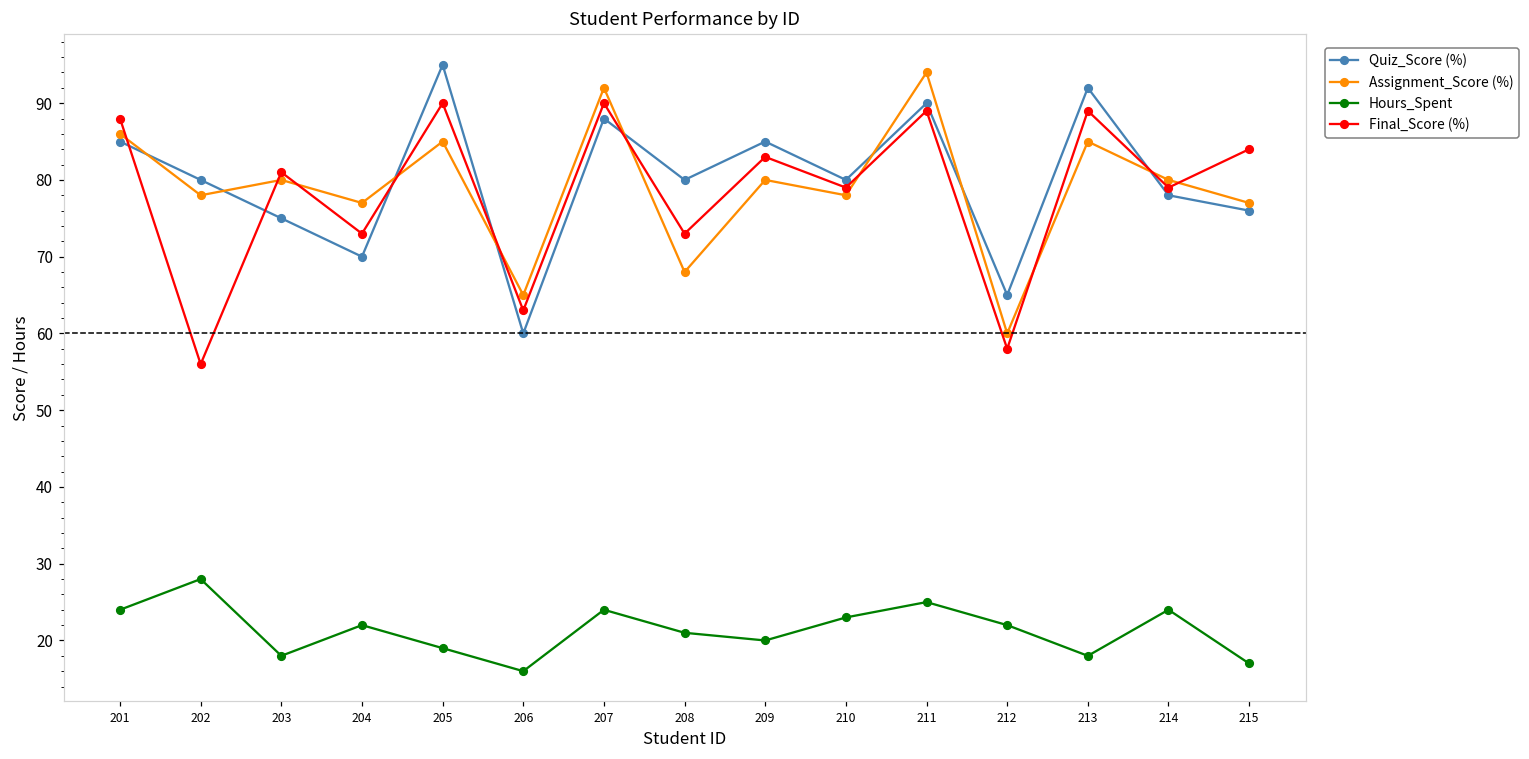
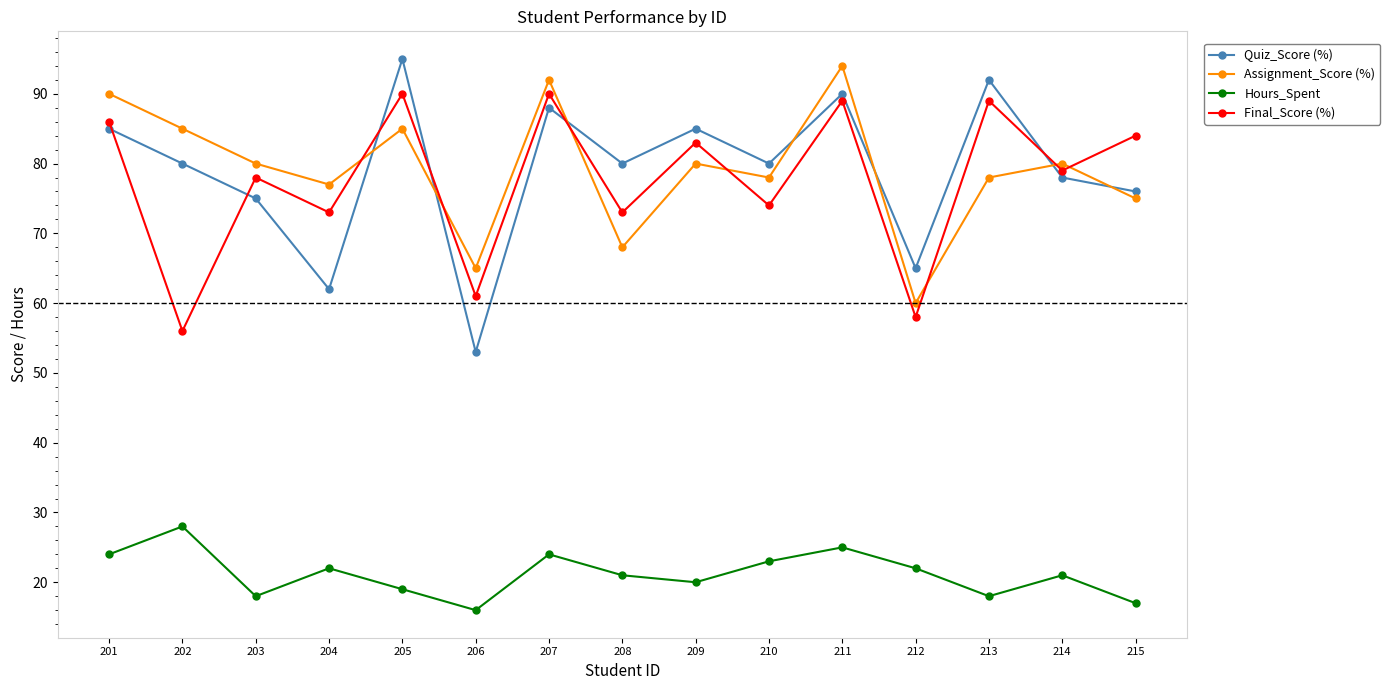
  {
    "Quiz_Score (%)": {
      "201": 85,
      "202": 80,
      "203": 75,
-     "204": 70,
+     "204": 62,
      "205": 95,
-     "206": 60,
+     "206": 53,
      "207": 88,
      "208": 80,
      "209": 85,
      "210": 80,
      "211": 90,
      "212": 65,
      "213": 92,
      "214": 78,
      "215": 76
    },
    "Assignment_Score (%)": {
-     "201": 86,
-     "202": 78,
+     "201": 90,
+     "202": 85,
      "203": 80,
      "204": 77,
      "205": 85,
      "206": 65,
      "207": 92,
      "208": 68,
      "209": 80,
      "210": 78,
      "211": 94,
      "212": 60,
-     "213": 85,
+     "213": 78,
      "214": 80,
-     "215": 77
+     "215": 75
    },
    "Hours_Spent": {
      "201": 24,
      "202": 28,
      "203": 18,
      "204": 22,
      "205": 19,
      "206": 16,
      "207": 24,
      "208": 21,
      "209": 20,
      "210": 23,
      "211": 25,
      "212": 22,
      "213": 18,
-     "214": 24,
+     "214": 21,
      "215": 17
    },
    "Final_Score (%)": {
-     "201": 88,
+     "201": 86,
      "202": 56,
-     "203": 81,
+     "203": 78,
      "204": 73,
      "205": 90,
-     "206": 63,
+     "206": 61,
      "207": 90,
      "208": 73,
      "209": 83,
-     "210": 79,
+     "210": 74,
      "211": 89,
      "212": 58,
      "213": 89,
      "214": 79,
      "215": 84
    }
  }
